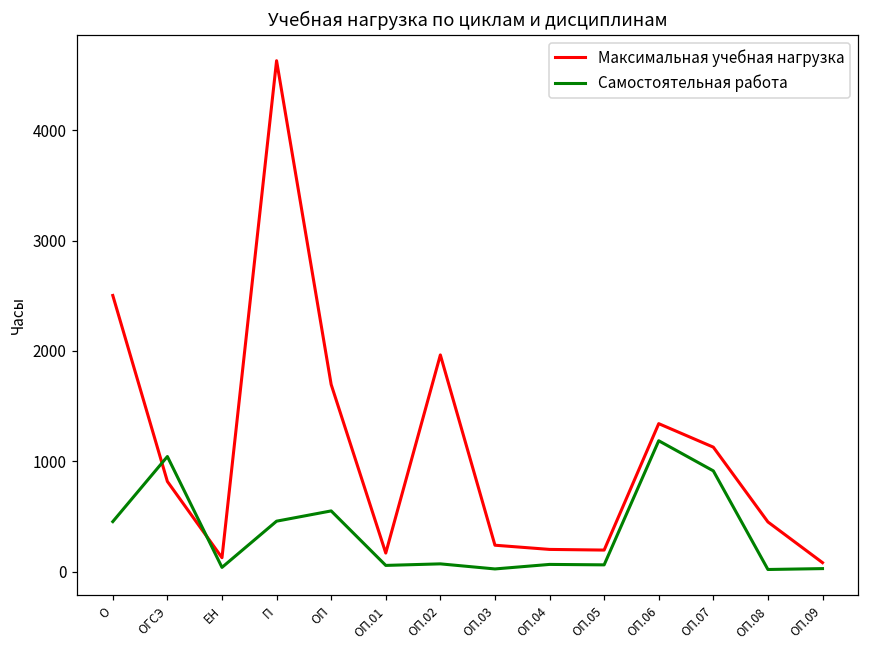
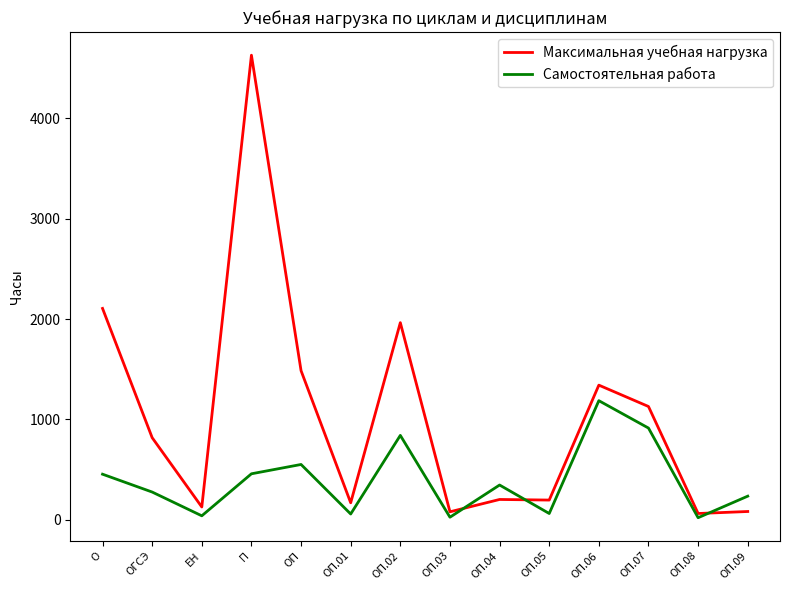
  {
    "Максимальная учебная нагрузка": {
-     "О": 2500,
+     "О": 2110,
      "ОГСЭ": 820,
      "ЕН": 130,
      "П": 4630,
-     "ОП": 1700,
+     "ОП": 1490,
      "ОП.01": 170,
      "ОП.02": 1960,
-     "ОП.03": 240,
+     "ОП.03": 80,
      "ОП.04": 200,
      "ОП.05": 200,
      "ОП.06": 1340,
      "ОП.07": 1130,
-     "ОП.08": 450,
+     "ОП.08": 60,
      "ОП.09": 80
    },
    "Самостоятельная работа": {
      "О": 450,
-     "ОГСЭ": 1040,
+     "ОГСЭ": 280,
      "ЕН": 40,
      "П": 460,
      "ОП": 550,
      "ОП.01": 60,
-     "ОП.02": 70,
+     "ОП.02": 840,
      "ОП.03": 20,
-     "ОП.04": 70,
+     "ОП.04": 350,
      "ОП.05": 60,
      "ОП.06": 1190,
      "ОП.07": 910,
      "ОП.08": 20,
-     "ОП.09": 30
+     "ОП.09": 230
    }
  }
